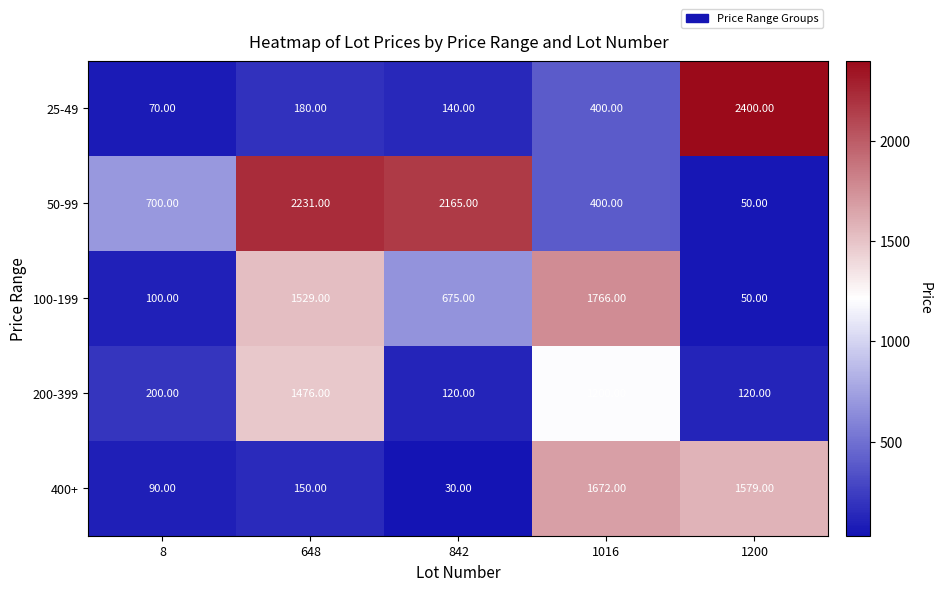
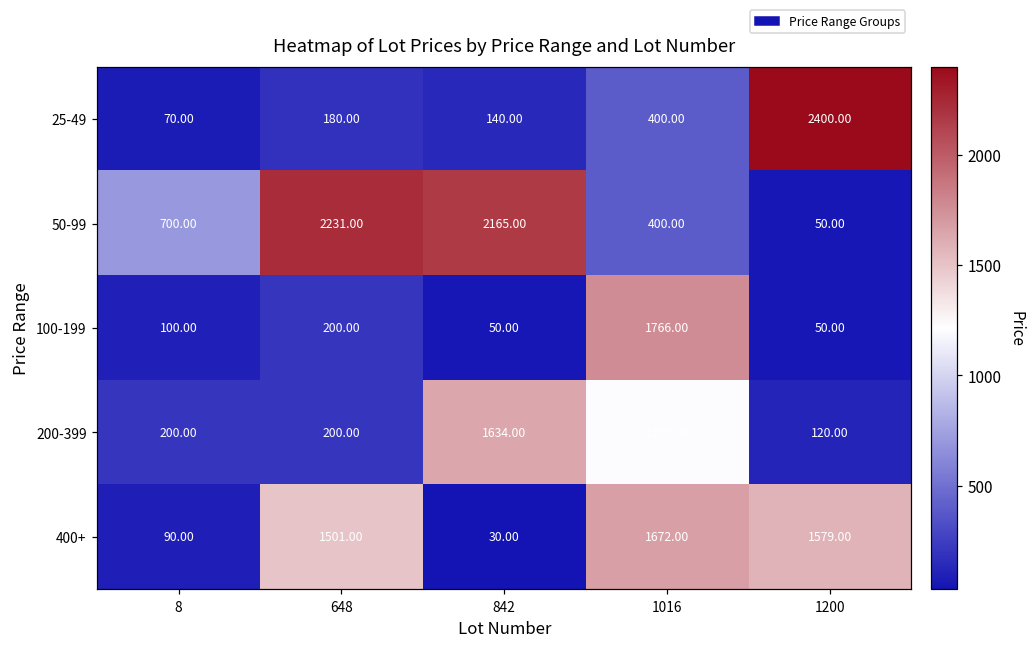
  {
    "25-49": {
      "8": 70.00,
      "648": 180.00,
      "842": 140.00,
      "1016": 400.00,
      "1200": 2400.00
    },
    "50-99": {
      "8": 700.00,
      "648": 2231.00,
      "842": 2165.00,
      "1016": 400.00,
      "1200": 50.00
    },
    "100-199": {
      "8": 100.00,
-     "648": 1529.00,
-     "842": 675.00,
+     "648": 200.00,
+     "842": 50.00,
      "1016": 1766.00,
      "1200": 50.00
    },
    "200-399": {
      "8": 200.00,
-     "648": 1476.00,
-     "842": 120.00,
+     "648": 200.00,
+     "842": 1634.00,
      "1200": 120.00
    },
    "400+": {
      "8": 90.00,
-     "648": 150.00,
+     "648": 1501.00,
      "842": 30.00,
      "1016": 1672.00,
      "1200": 1579.00
    }
  }
